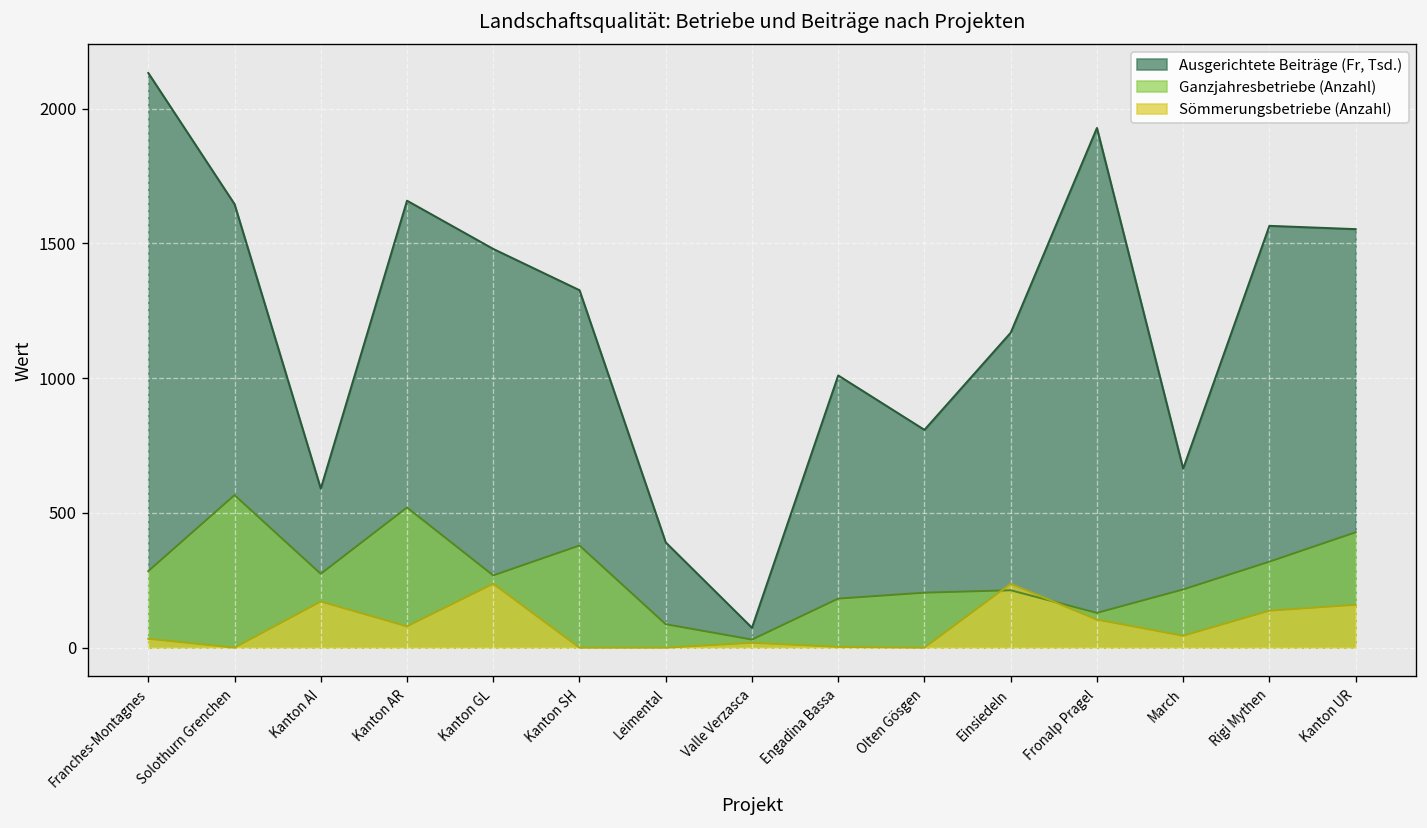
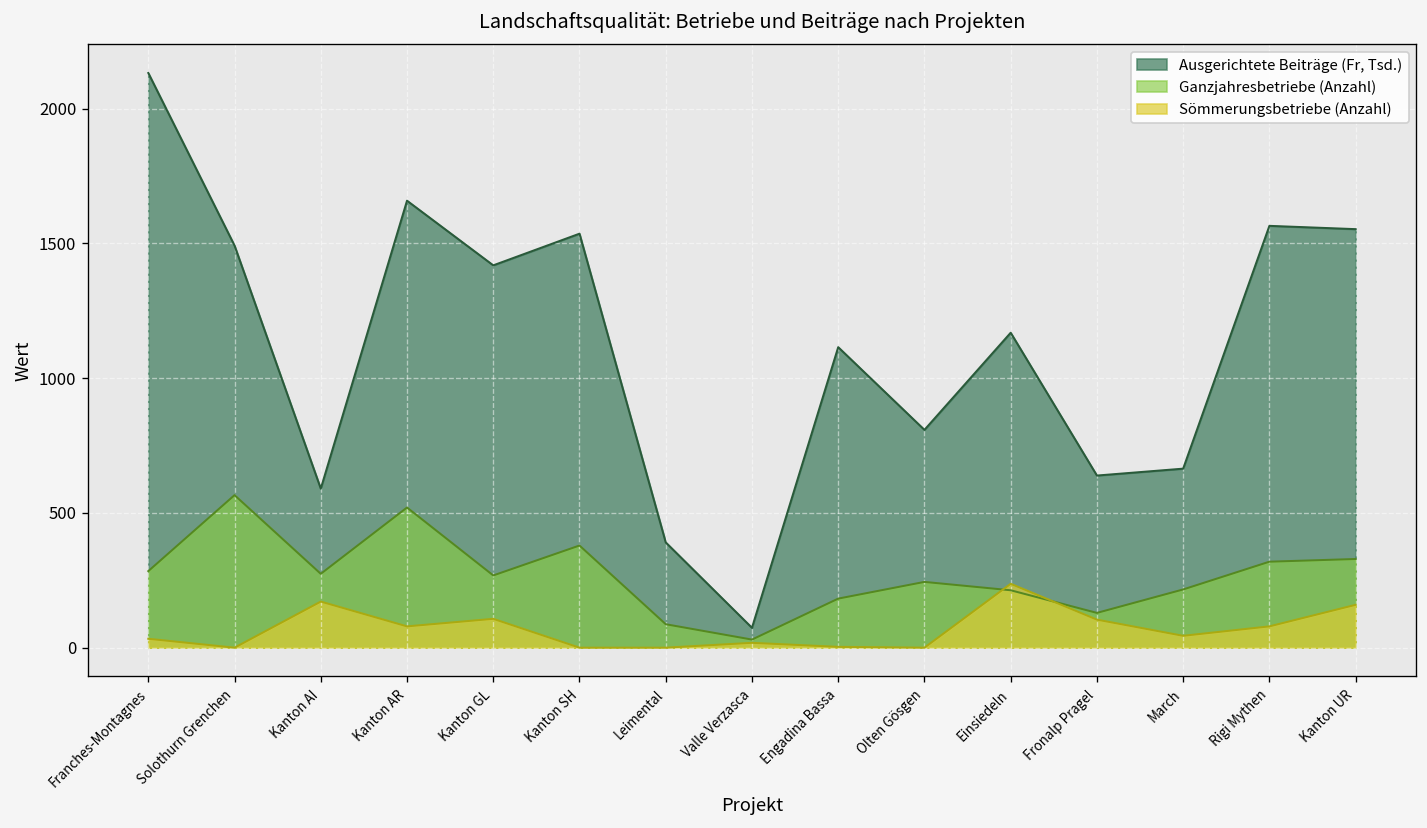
  {
    "Ausgerichtete Beiträge (Fr, Tsd.)": {
      "Franches-Montagnes": 2130,
-     "Solothurn Grenchen": 1650,
+     "Solothurn Grenchen": 1490,
      "Kanton AI": 590,
      "Kanton AR": 1660,
-     "Kanton GL": 1480,
-     "Kanton SH": 1330,
+     "Kanton GL": 1420,
+     "Kanton SH": 1540,
      "Leimental": 390,
      "Valle Verzasca": 70,
-     "Engadina Bassa": 1010,
+     "Engadina Bassa": 1110,
      "Olten Gösgen": 810,
      "Einsiedeln": 1170,
-     "Fronalp Pragel": 1930,
+     "Fronalp Pragel": 640,
      "March": 660,
      "Rigi Mythen": 1570,
      "Kanton UR": 1550
    },
    "Ganzjahresbetriebe (Anzahl)": {
      "Franches-Montagnes": 280,
      "Solothurn Grenchen": 570,
      "Kanton AI": 270,
      "Kanton AR": 520,
      "Kanton GL": 270,
      "Kanton SH": 380,
      "Leimental": 90,
      "Valle Verzasca": 30,
      "Engadina Bassa": 180,
-     "Olten Gösgen": 200,
+     "Olten Gösgen": 240,
      "Einsiedeln": 210,
      "Fronalp Pragel": 130,
      "March": 220,
      "Rigi Mythen": 320,
-     "Kanton UR": 430
+     "Kanton UR": 330
    },
    "Sömmerungsbetriebe (Anzahl)": {
      "Franches-Montagnes": 30,
      "Solothurn Grenchen": 0,
      "Kanton AI": 170,
      "Kanton AR": 80,
-     "Kanton GL": 240,
+     "Kanton GL": 110,
      "Kanton SH": 0,
      "Leimental": 0,
      "Valle Verzasca": 20,
      "Engadina Bassa": 0,
      "Olten Gösgen": 0,
      "Einsiedeln": 240,
      "Fronalp Pragel": 100,
      "March": 40,
-     "Rigi Mythen": 140,
+     "Rigi Mythen": 80,
      "Kanton UR": 160
    }
  }
